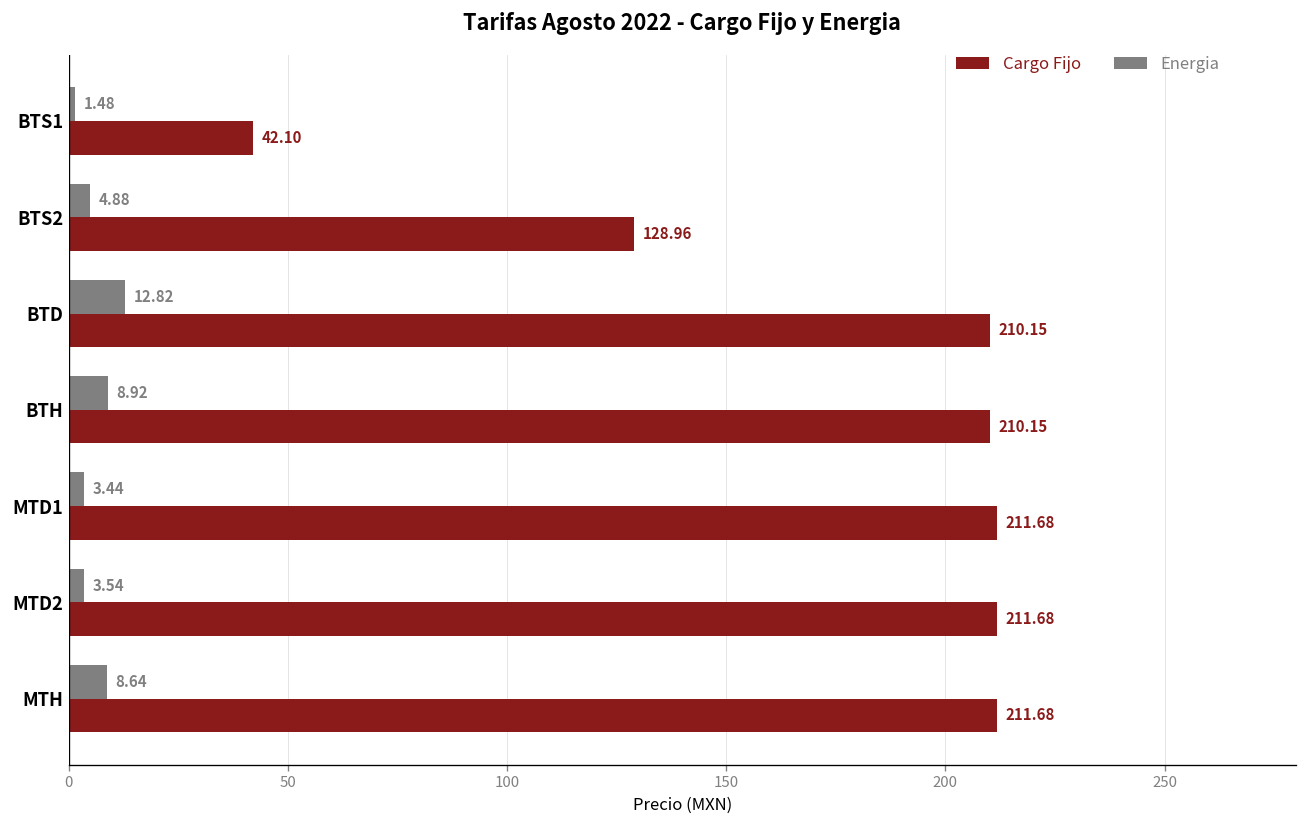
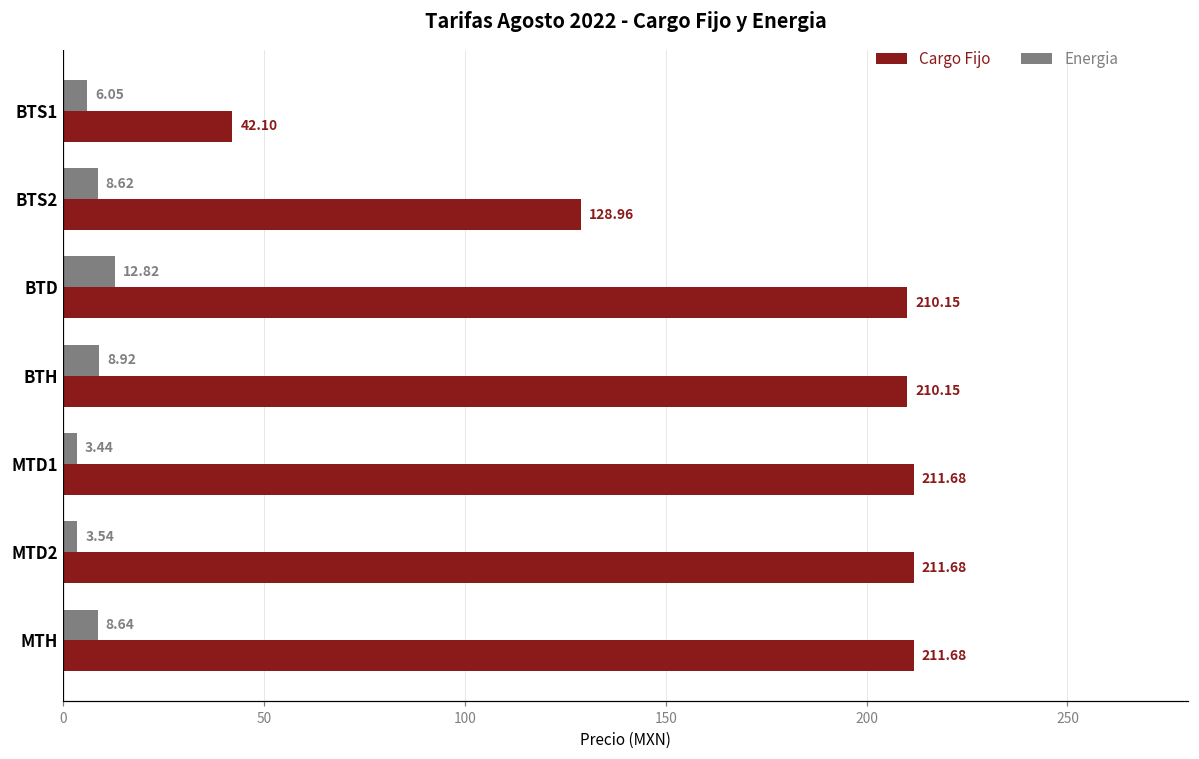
  {
    "Cargo Fijo": {
      "BTS1": 42.10,
      "BTS2": 128.96,
      "BTD": 210.15,
      "BTH": 210.15,
      "MTD1": 211.68,
      "MTD2": 211.68,
      "MTH": 211.68
    },
    "Energia": {
-     "BTS1": 1.48,
-     "BTS2": 4.88,
+     "BTS1": 6.05,
+     "BTS2": 8.62,
      "BTD": 12.82,
      "BTH": 8.92,
      "MTD1": 3.44,
      "MTD2": 3.54,
      "MTH": 8.64
    }
  }
